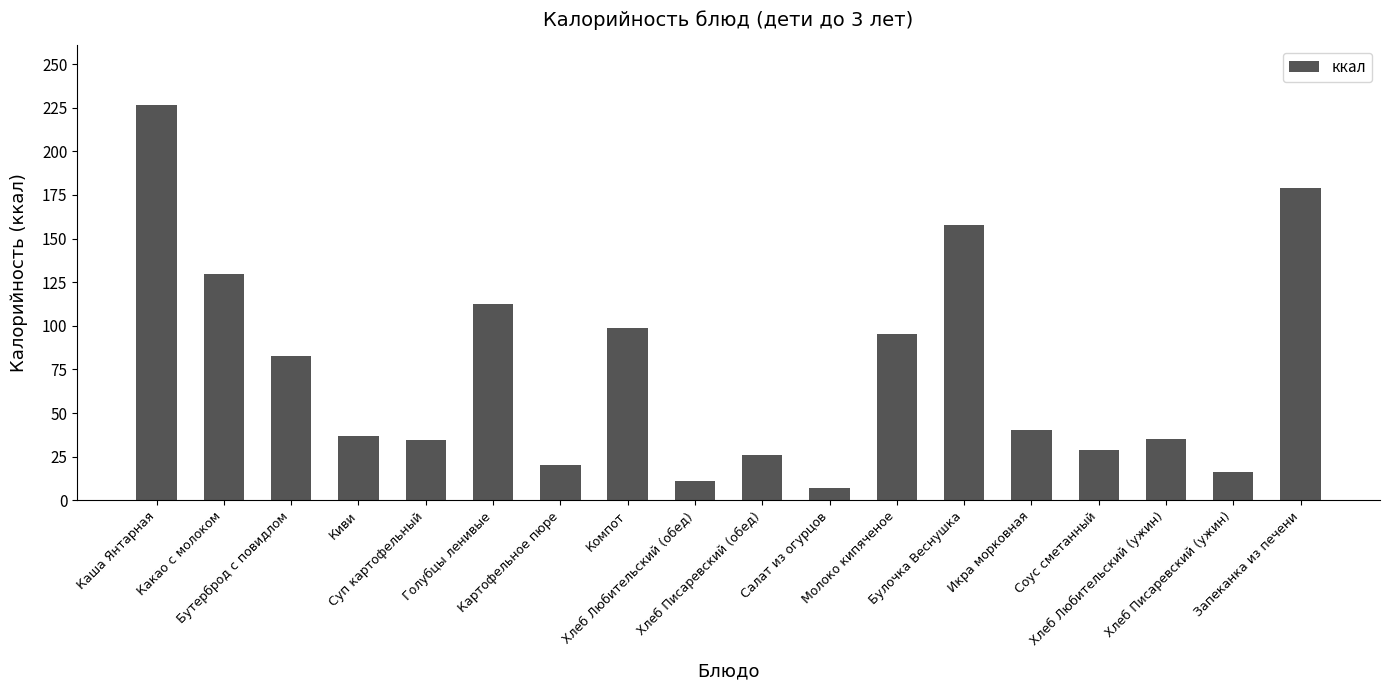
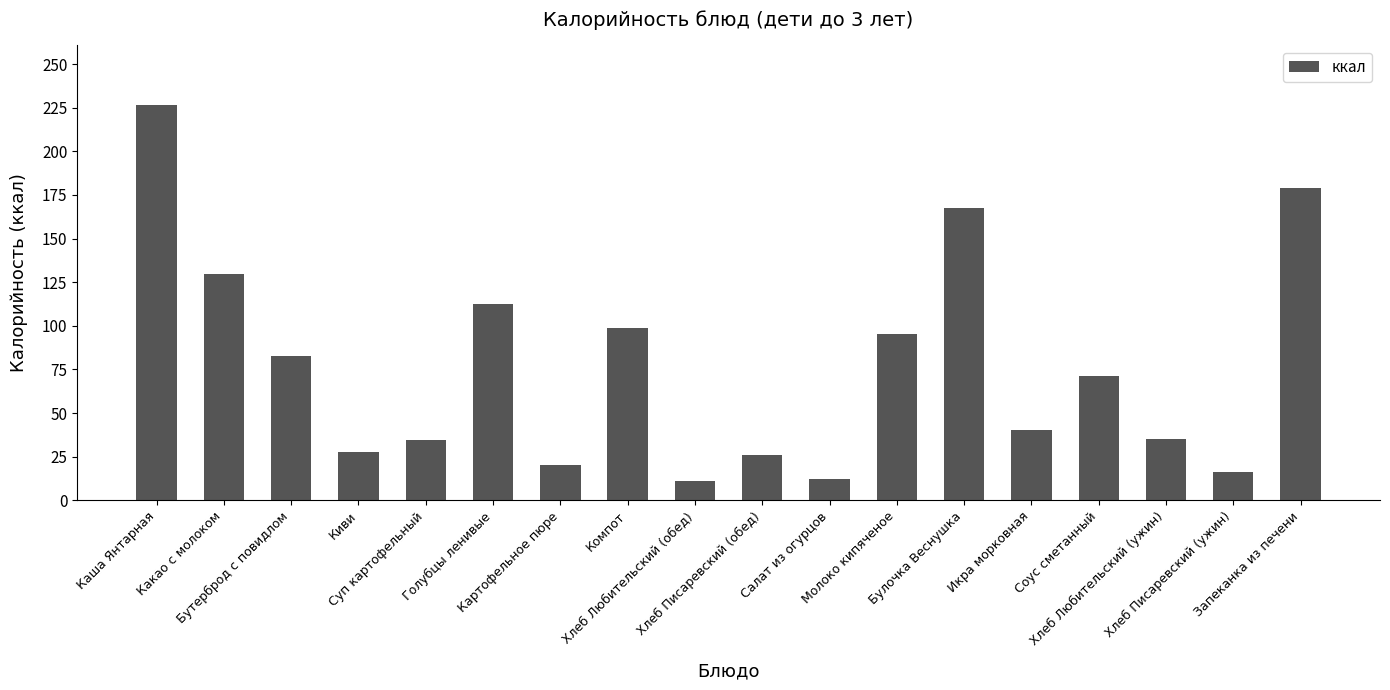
  {
    "Каша Янтарная": 227,
    "Какао с молоком": 130,
    "Бутерброд с повидлом": 83,
-   "Киви": 37,
+   "Киви": 28,
    "Суп картофельный": 35,
    "Голубцы ленивые": 113,
    "Картофельное пюре": 20,
    "Компот": 99,
    "Хлеб Любительский (обед)": 11,
    "Хлеб Писаревский (обед)": 26,
-   "Салат из огурцов": 7,
+   "Салат из огурцов": 12,
    "Молоко кипяченое": 95,
-   "Булочка Веснушка": 158,
+   "Булочка Веснушка": 168,
    "Икра морковная": 40,
-   "Соус сметанный": 29,
+   "Соус сметанный": 71,
    "Хлеб Любительский (ужин)": 35,
    "Хлеб Писаревский (ужин)": 16,
    "Запеканка из печени": 179
  }
